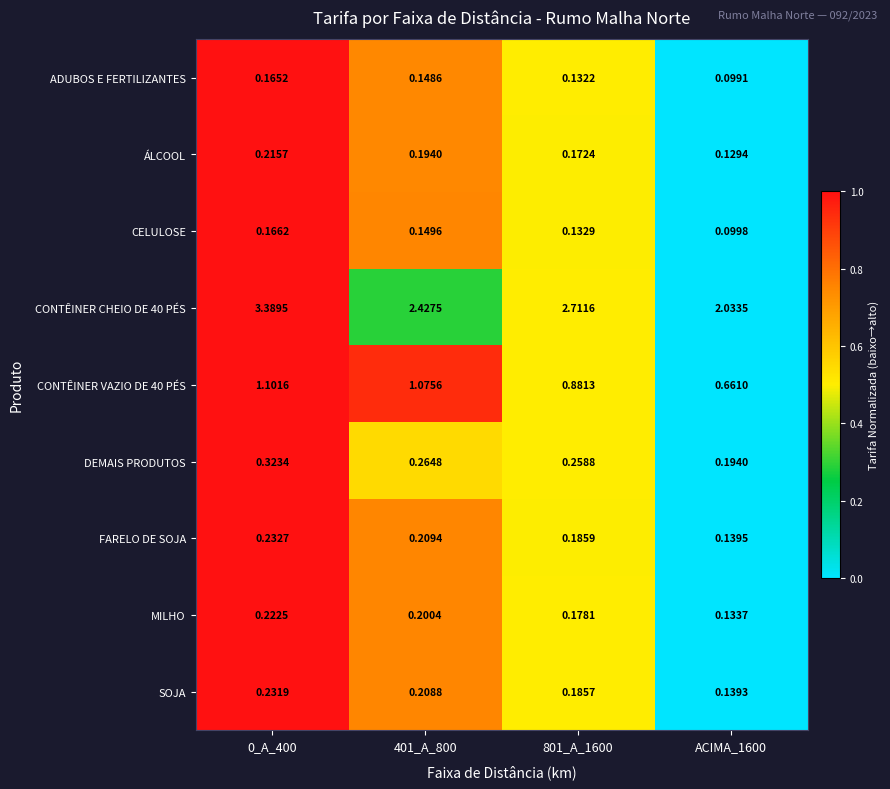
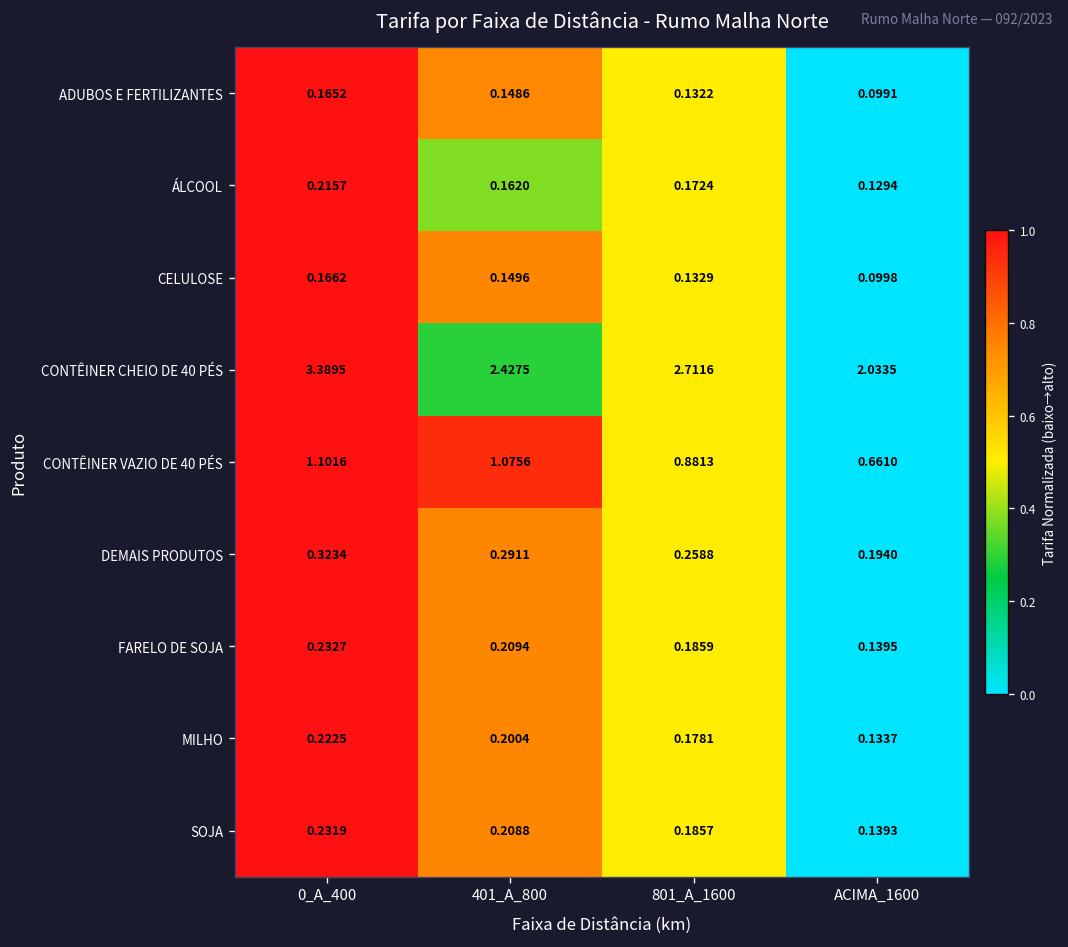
  {
    "ADUBOS E FERTILIZANTES": {
      "0_A_400": 0.1652,
      "401_A_800": 0.1486,
      "801_A_1600": 0.1322,
      "ACIMA_1600": 0.0991
    },
    "ÁLCOOL": {
      "0_A_400": 0.2157,
-     "401_A_800": 0.1940,
+     "401_A_800": 0.1620,
      "801_A_1600": 0.1724,
      "ACIMA_1600": 0.1294
    },
    "CELULOSE": {
      "0_A_400": 0.1662,
      "401_A_800": 0.1496,
      "801_A_1600": 0.1329,
      "ACIMA_1600": 0.0998
    },
    "CONTÊINER CHEIO DE 40 PÉS": {
      "0_A_400": 3.3895,
      "401_A_800": 2.4275,
      "801_A_1600": 2.7116,
      "ACIMA_1600": 2.0335
    },
    "CONTÊINER VAZIO DE 40 PÉS": {
      "0_A_400": 1.1016,
      "401_A_800": 1.0756,
      "801_A_1600": 0.8813,
      "ACIMA_1600": 0.6610
    },
    "DEMAIS PRODUTOS": {
      "0_A_400": 0.3234,
-     "401_A_800": 0.2648,
+     "401_A_800": 0.2911,
      "801_A_1600": 0.2588,
      "ACIMA_1600": 0.1940
    },
    "FARELO DE SOJA": {
      "0_A_400": 0.2327,
      "401_A_800": 0.2094,
      "801_A_1600": 0.1859,
      "ACIMA_1600": 0.1395
    },
    "MILHO": {
      "0_A_400": 0.2225,
      "401_A_800": 0.2004,
      "801_A_1600": 0.1781,
      "ACIMA_1600": 0.1337
    },
    "SOJA": {
      "0_A_400": 0.2319,
      "401_A_800": 0.2088,
      "801_A_1600": 0.1857,
      "ACIMA_1600": 0.1393
    }
  }
